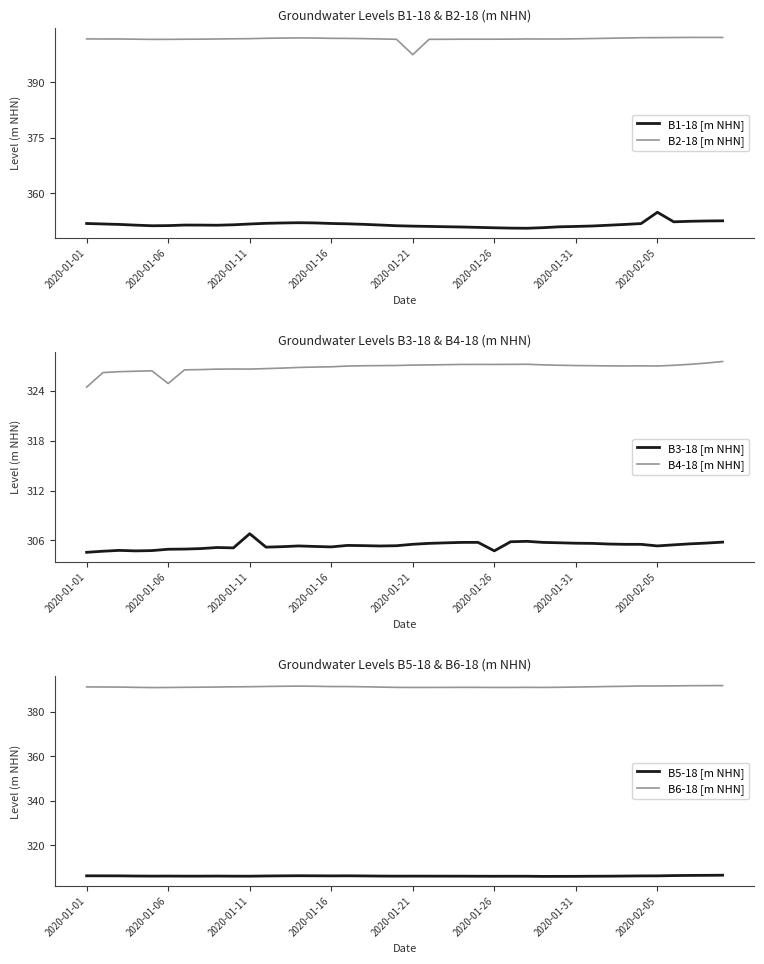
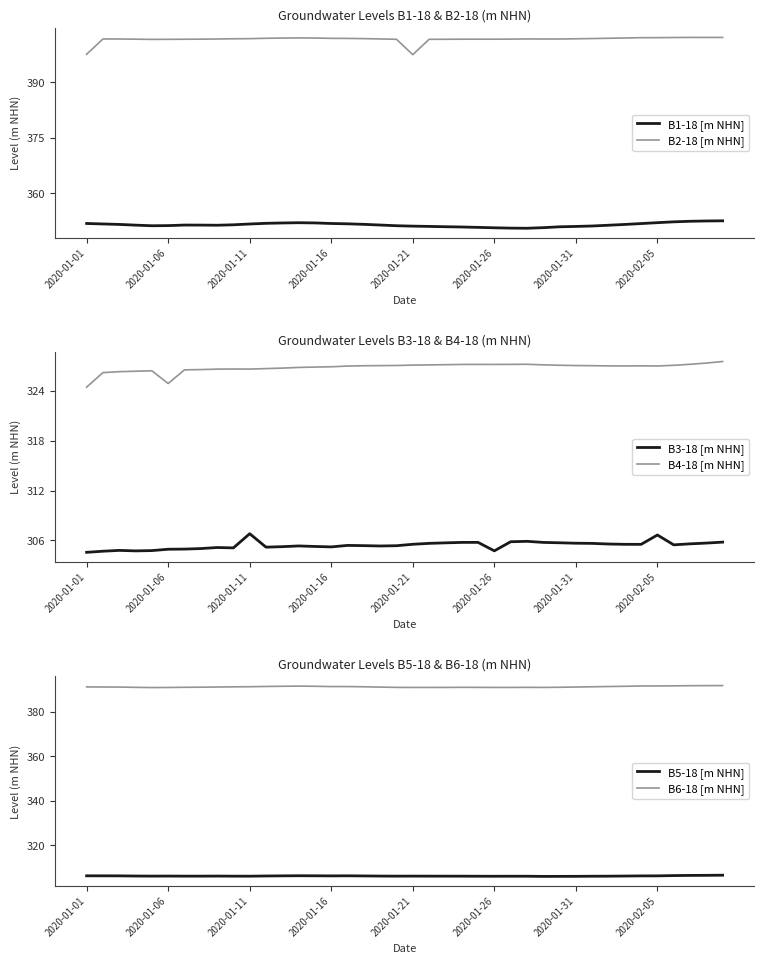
  {
    "Groundwater Levels B1-18 & B2-18 (m NHN)": {
      "B1-18 [m NHN]": {
        "2020-01-01": 352,
        "2020-01-06": 351,
        "2020-01-11": 352,
        "2020-01-16": 352,
        "2020-01-21": 351,
        "2020-01-26": 351,
        "2020-01-31": 351,
-       "2020-02-05": 355
+       "2020-02-05": 352
      },
      "B2-18 [m NHN]": {
-       "2020-01-01": 402,
+       "2020-01-01": 398,
        "2020-01-06": 402,
        "2020-01-11": 402,
        "2020-01-16": 402,
        "2020-01-21": 397,
        "2020-01-26": 402,
        "2020-01-31": 402,
        "2020-02-05": 402
      }
    },
    "Groundwater Levels B3-18 & B4-18 (m NHN)": {
      "B3-18 [m NHN]": {
        "2020-01-01": 305,
        "2020-01-06": 305,
        "2020-01-11": 307,
        "2020-01-16": 305,
        "2020-01-21": 306,
        "2020-01-26": 305,
        "2020-01-31": 306,
-       "2020-02-05": 305
+       "2020-02-05": 307
      },
      "B4-18 [m NHN]": {
        "2020-01-01": 324,
        "2020-01-06": 325,
        "2020-01-11": 327,
        "2020-01-16": 327,
        "2020-01-21": 327,
        "2020-01-26": 327,
        "2020-01-31": 327,
        "2020-02-05": 327
      }
    },
    "Groundwater Levels B5-18 & B6-18 (m NHN)": {
      "B5-18 [m NHN]": {
        "2020-01-01": 306,
        "2020-01-06": 306,
        "2020-01-11": 306,
        "2020-01-16": 306,
        "2020-01-21": 306,
        "2020-01-26": 306,
        "2020-01-31": 306,
        "2020-02-05": 306
      },
      "B6-18 [m NHN]": {
        "2020-01-01": 391,
        "2020-01-06": 391,
        "2020-01-11": 391,
        "2020-01-16": 391,
        "2020-01-21": 391,
        "2020-01-26": 391,
        "2020-01-31": 391,
        "2020-02-05": 392
      }
    }
  }
